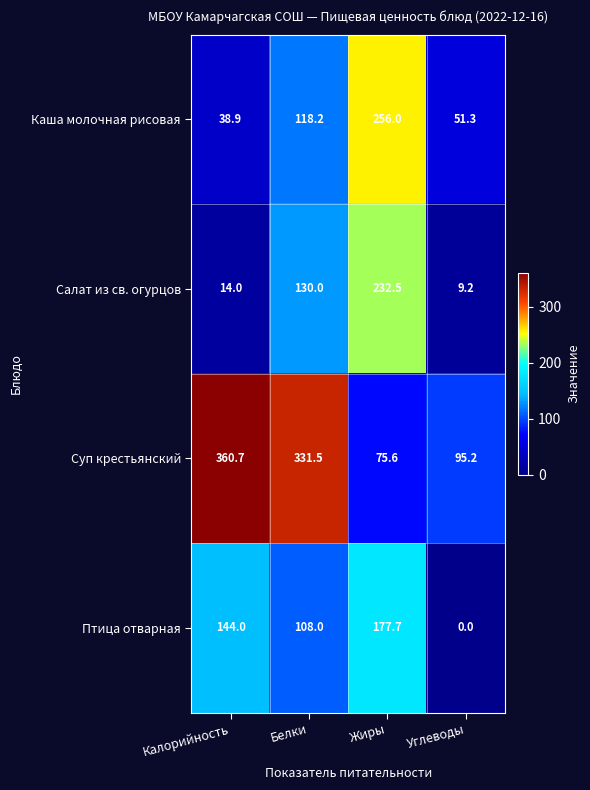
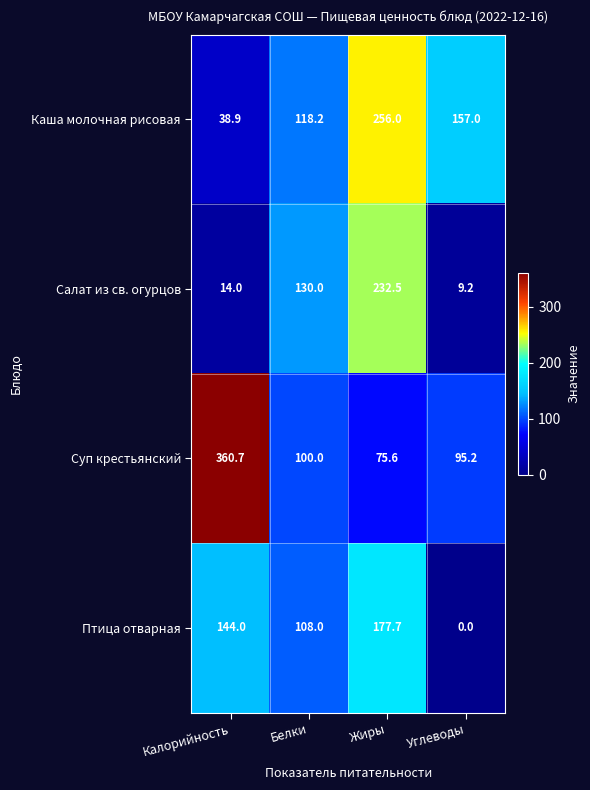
  {
    "Каша молочная рисовая": {
      "Калорийность": 38.9,
      "Белки": 118.2,
      "Жиры": 256.0,
-     "Углеводы": 51.3
+     "Углеводы": 157.0
    },
    "Салат из св. огурцов": {
      "Калорийность": 14.0,
      "Белки": 130.0,
      "Жиры": 232.5,
      "Углеводы": 9.2
    },
    "Суп крестьянский": {
      "Калорийность": 360.7,
-     "Белки": 331.5,
+     "Белки": 100.0,
      "Жиры": 75.6,
      "Углеводы": 95.2
    },
    "Птица отварная": {
      "Калорийность": 144.0,
      "Белки": 108.0,
      "Жиры": 177.7,
      "Углеводы": 0.0
    }
  }
